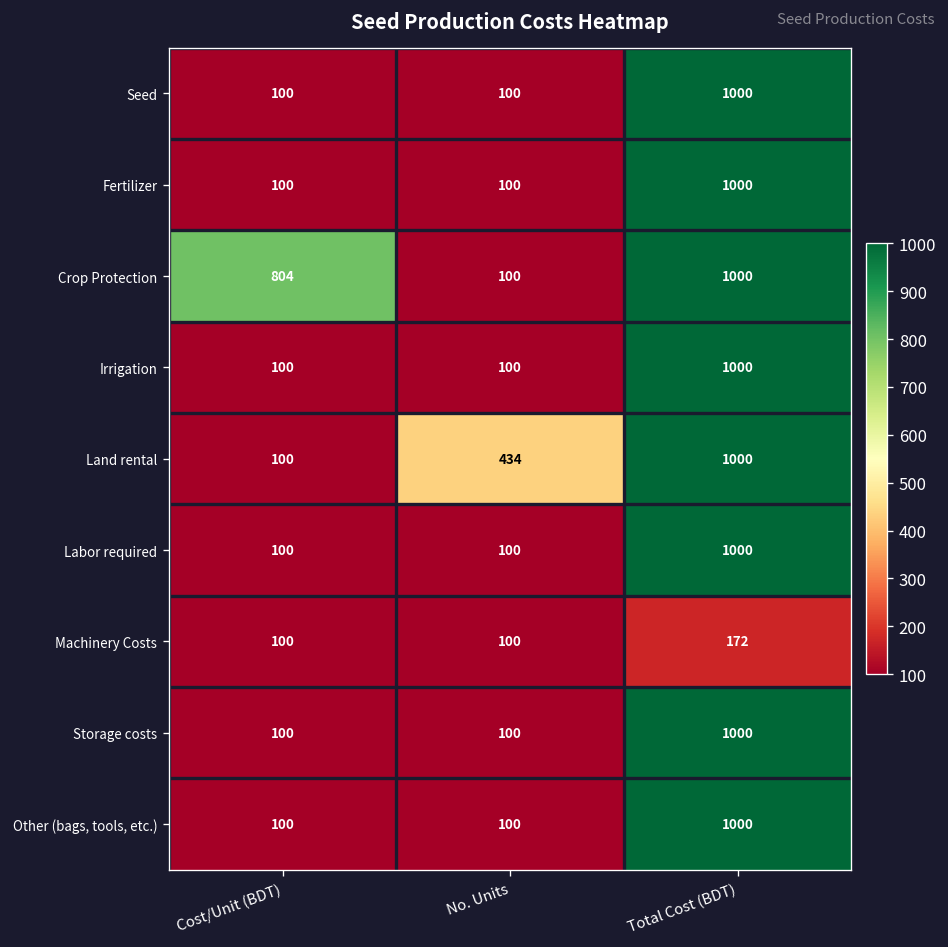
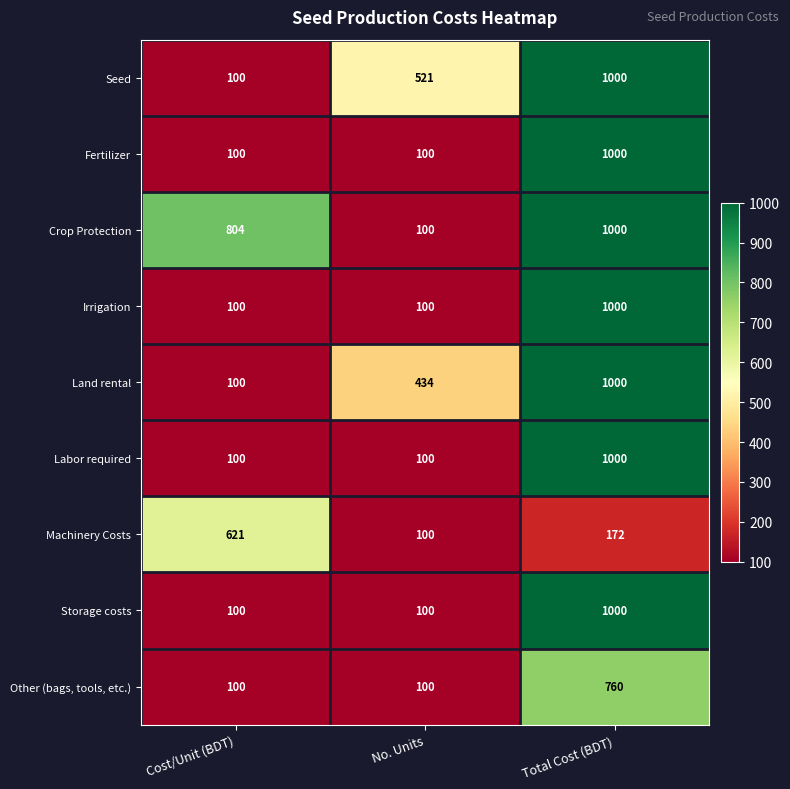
  {
    "Seed": {
      "Cost/Unit (BDT)": 100,
-     "No. Units": 100,
+     "No. Units": 521,
      "Total Cost (BDT)": 1000
    },
    "Fertilizer": {
      "Cost/Unit (BDT)": 100,
      "No. Units": 100,
      "Total Cost (BDT)": 1000
    },
    "Crop Protection": {
      "Cost/Unit (BDT)": 804,
      "No. Units": 100,
      "Total Cost (BDT)": 1000
    },
    "Irrigation": {
      "Cost/Unit (BDT)": 100,
      "No. Units": 100,
      "Total Cost (BDT)": 1000
    },
    "Land rental": {
      "Cost/Unit (BDT)": 100,
      "No. Units": 434,
      "Total Cost (BDT)": 1000
    },
    "Labor required": {
      "Cost/Unit (BDT)": 100,
      "No. Units": 100,
      "Total Cost (BDT)": 1000
    },
    "Machinery Costs": {
-     "Cost/Unit (BDT)": 100,
+     "Cost/Unit (BDT)": 621,
      "No. Units": 100,
      "Total Cost (BDT)": 172
    },
    "Storage costs": {
      "Cost/Unit (BDT)": 100,
      "No. Units": 100,
      "Total Cost (BDT)": 1000
    },
    "Other (bags, tools, etc.)": {
      "Cost/Unit (BDT)": 100,
      "No. Units": 100,
-     "Total Cost (BDT)": 1000
+     "Total Cost (BDT)": 760
    }
  }
